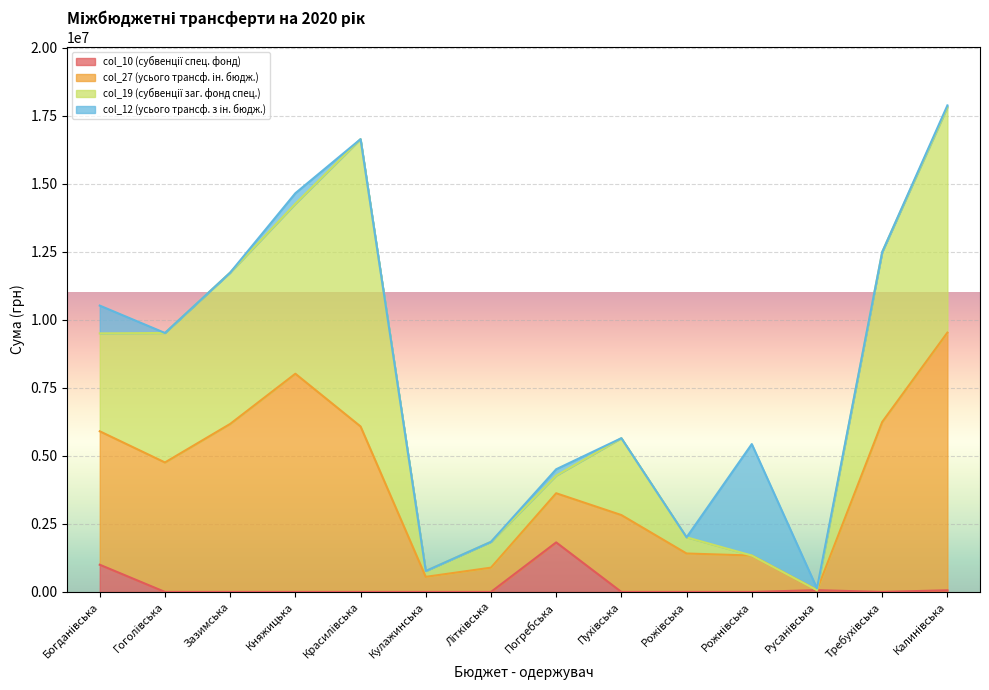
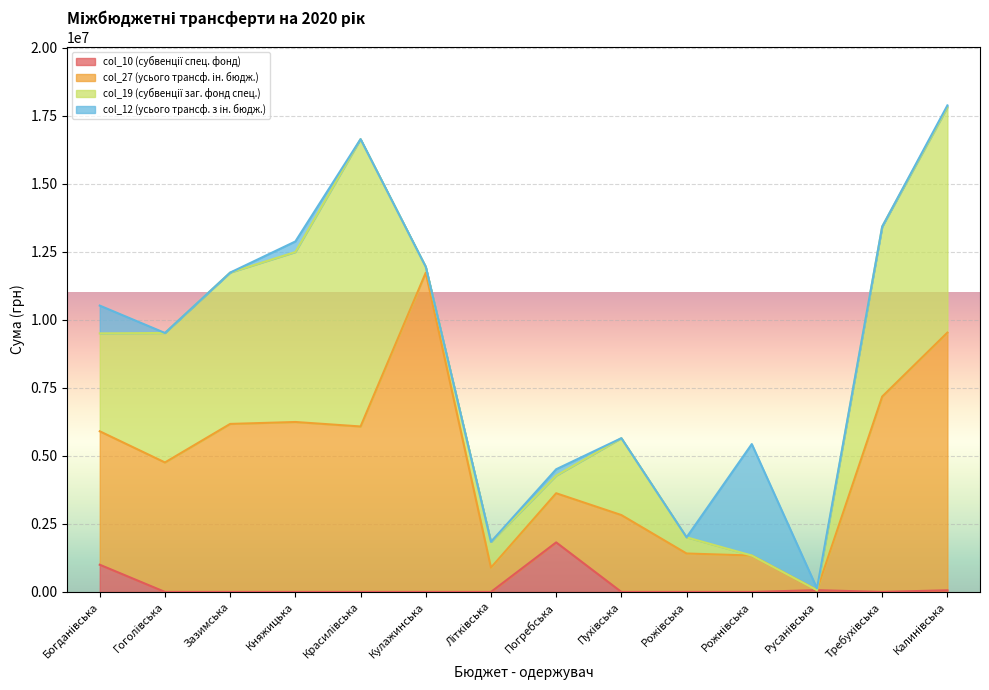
  {
    "col_10 (субвенції спец. фонд)": {
      "Богданівська": 1000000,
      "Гоголівська": 0,
      "Зазимська": 0,
      "Княжицька": 0,
      "Красилівська": 0,
      "Кулажинська": 0,
      "Літківська": 0,
      "Погребська": 1800000,
      "Пухівська": 0,
      "Рожівська": 0,
      "Рожнівська": 0,
      "Требухівська": 0,
      "Калинівська": 100000
    },
    "col_27 (усього трансф. ін. бюдж.)": {
      "Богданівська": 4900000,
      "Гоголівська": 4800000,
      "Зазимська": 6200000,
-     "Княжицька": 8000000,
+     "Княжицька": 6200000,
      "Красилівська": 6100000,
-     "Кулажинська": 600000,
+     "Кулажинська": 11700000,
      "Літківська": 900000,
      "Погребська": 1800000,
      "Пухівська": 2800000,
      "Рожівська": 1400000,
-     "Требухівська": 6200000,
+     "Требухівська": 7200000,
      "Калинівська": 9500000
    },
    "col_19 (субвенції заг. фонд спец.)": {
      "Богданівська": 3600000,
      "Княжицька": 6200000,
      "Погребська": 600000
    },
    "col_12 (усього трансф. з ін. бюдж.)": {
      "Богданівська": 1000000,
      "Княжицька": 400000,
      "Погребська": 200000,
      "Рожнівська": 4100000
    }
  }
